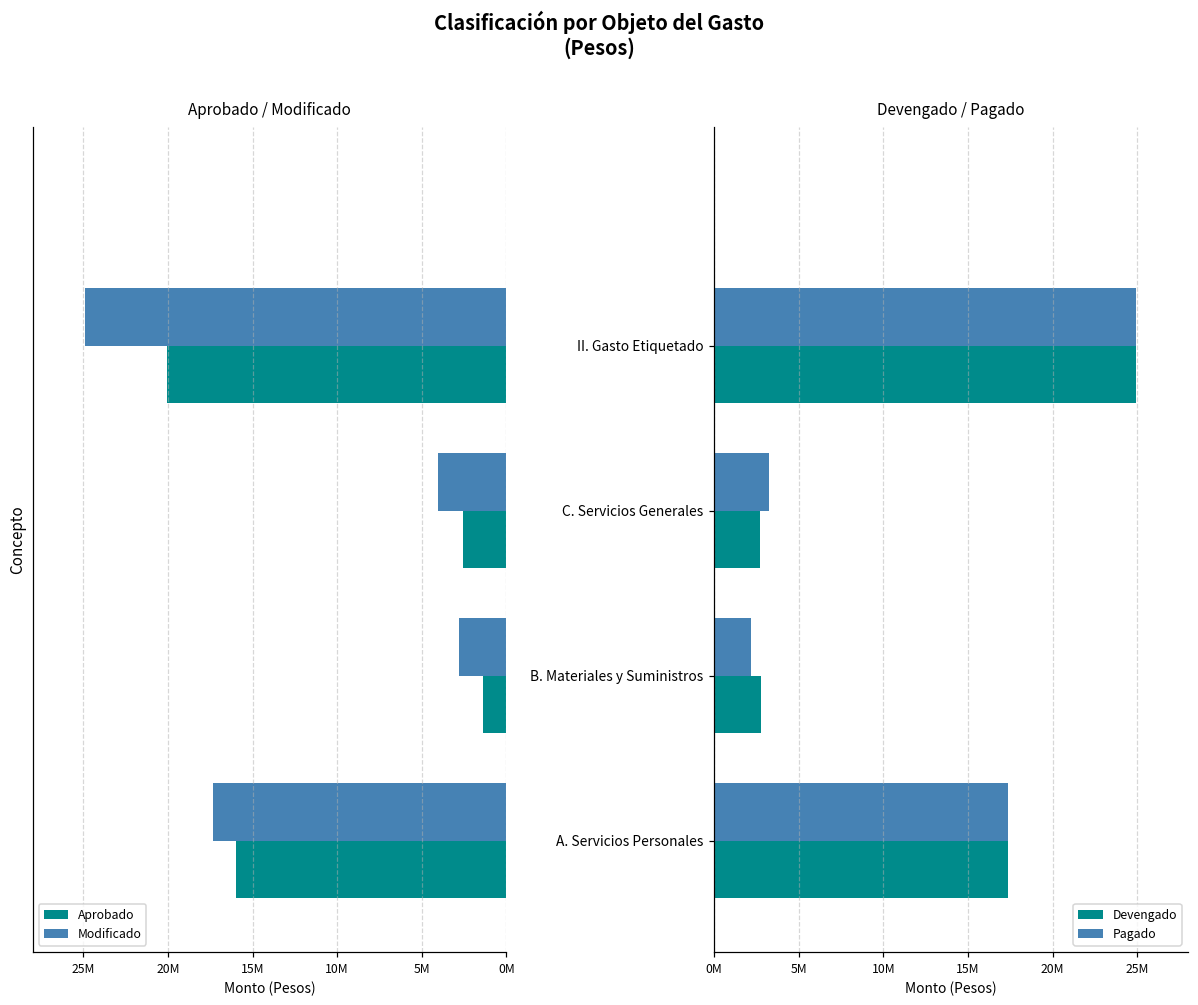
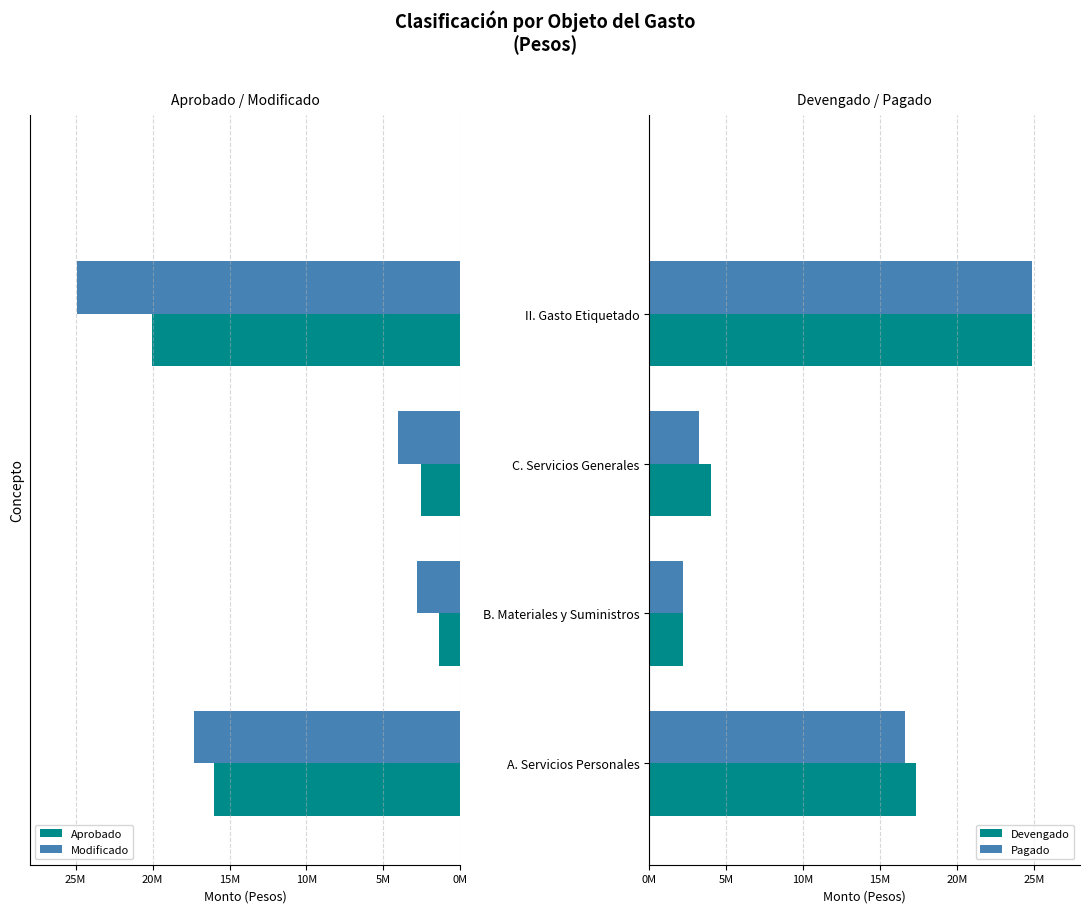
  {
    "Devengado / Pagado": {
      "Devengado": {
        "II. Gasto Etiquetado": 24900000,
-       "C. Servicios Generales": 2700000,
-       "B. Materiales y Suministros": 2800000,
+       "C. Servicios Generales": 4000000,
+       "B. Materiales y Suministros": 2200000,
        "A. Servicios Personales": 17300000
      },
      "Pagado": {
        "II. Gasto Etiquetado": 24900000,
        "C. Servicios Generales": 3200000,
        "B. Materiales y Suministros": 2200000,
-       "A. Servicios Personales": 17300000
+       "A. Servicios Personales": 16600000
      }
    }
  }
